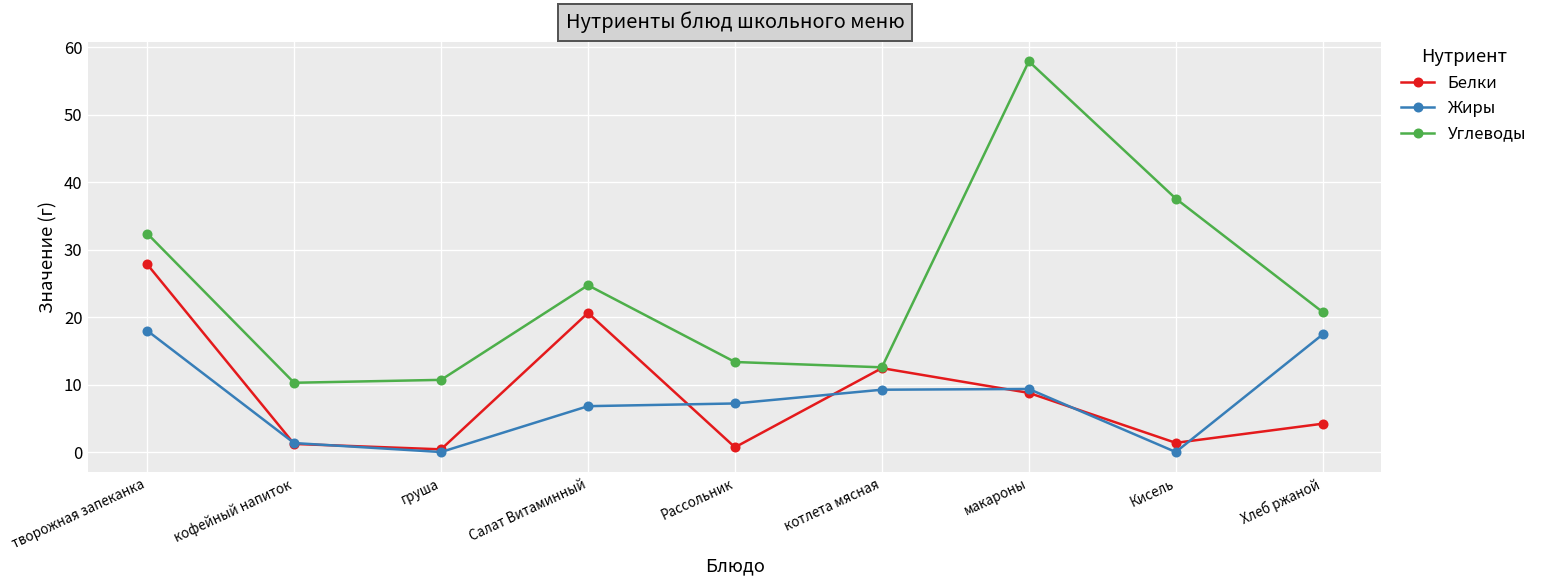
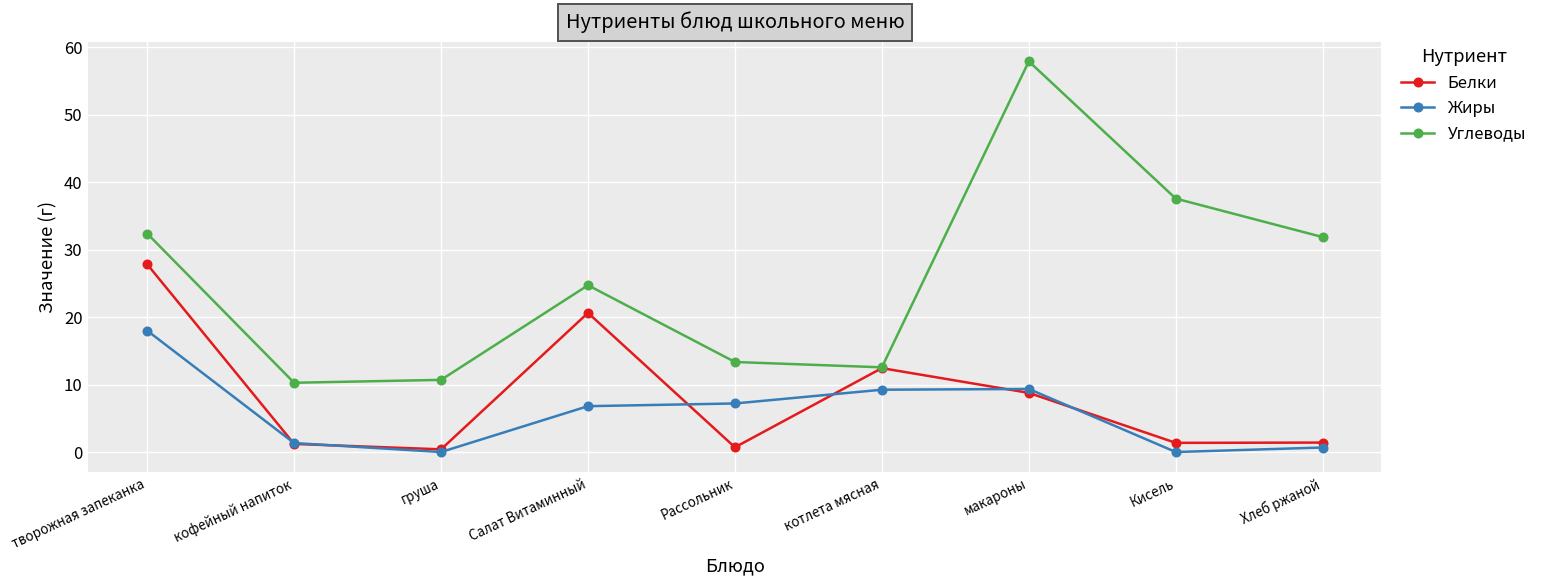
  {
    "Белки": {
      "творожная запеканка": 28,
      "Салат Витаминный": 21,
      "Рассольник": 1,
      "макароны": 9,
      "Кисель": 1,
-     "Хлеб ржаной": 4
+     "Хлеб ржаной": 1
    },
    "Жиры": {
      "творожная запеканка": 18,
      "Салат Витаминный": 7,
      "Рассольник": 7,
      "котлета мясная": 9,
      "макароны": 9,
      "Кисель": 0,
-     "Хлеб ржаной": 17
+     "Хлеб ржаной": 1
    },
    "Углеводы": {
      "творожная запеканка": 32,
      "кофейный напиток": 10,
      "груша": 11,
      "Салат Витаминный": 25,
      "Рассольник": 13,
      "макароны": 58,
      "Кисель": 38,
-     "Хлеб ржаной": 21
+     "Хлеб ржаной": 32
    }
  }
